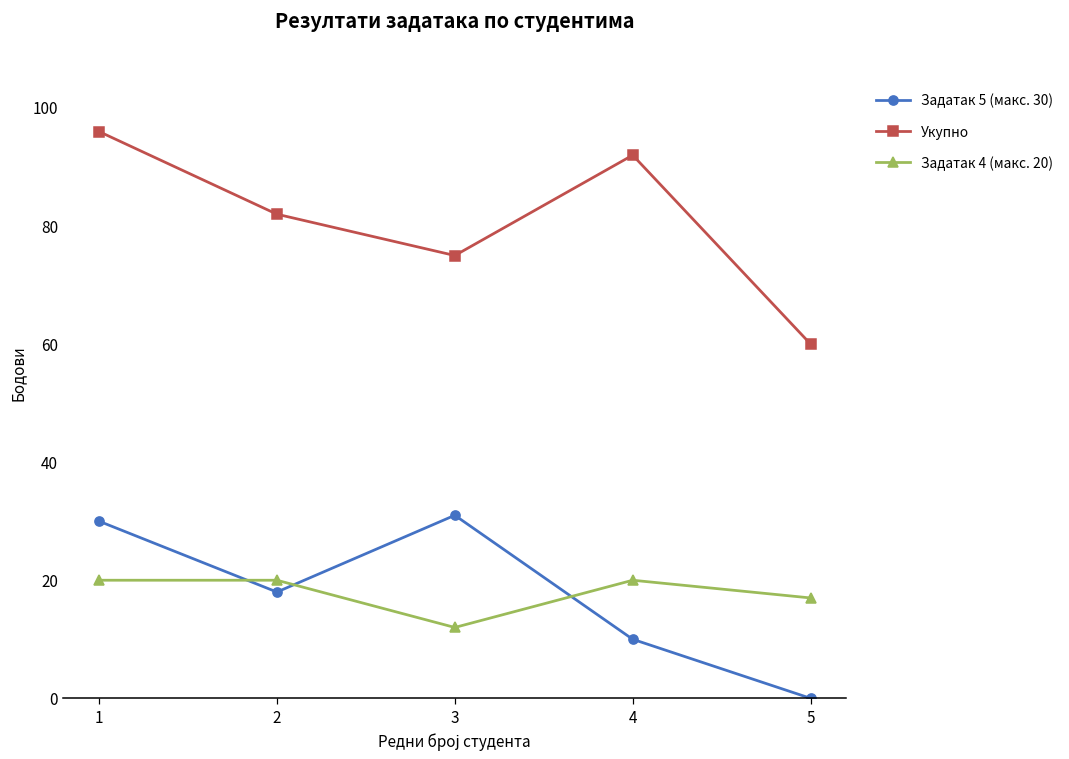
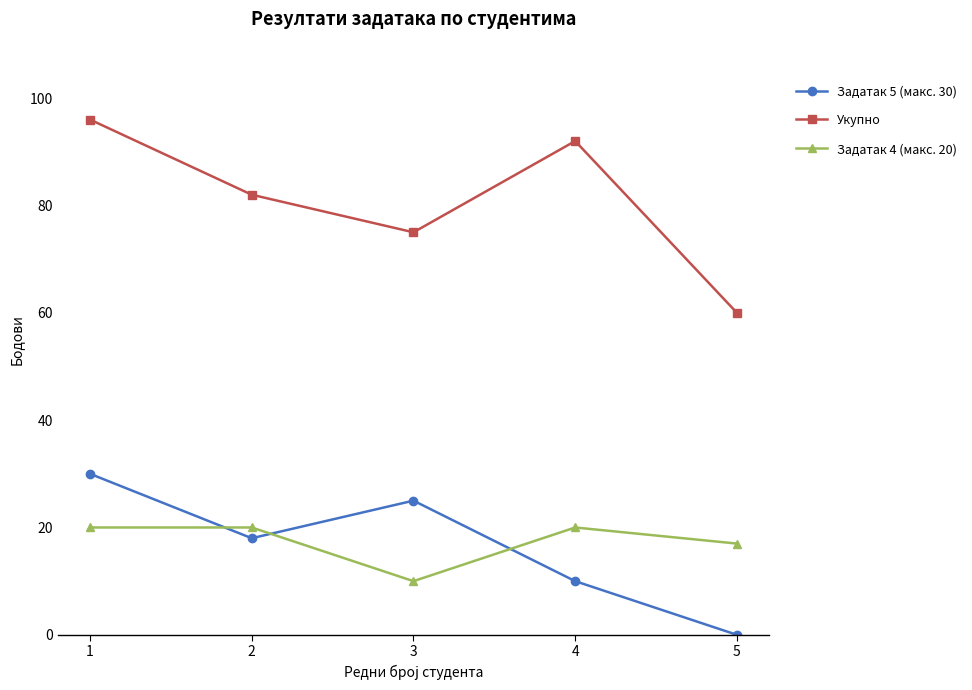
  {
    "Задатак 5 (макс. 30)": {
      "1": 30,
      "2": 18,
-     "3": 31,
+     "3": 25,
      "4": 10,
      "5": 0
    },
    "Укупно": {
      "1": 96,
      "2": 82,
      "3": 75,
      "4": 92,
      "5": 60
    },
    "Задатак 4 (макс. 20)": {
      "1": 20,
      "2": 20,
-     "3": 12,
+     "3": 10,
      "4": 20,
      "5": 17
    }
  }
